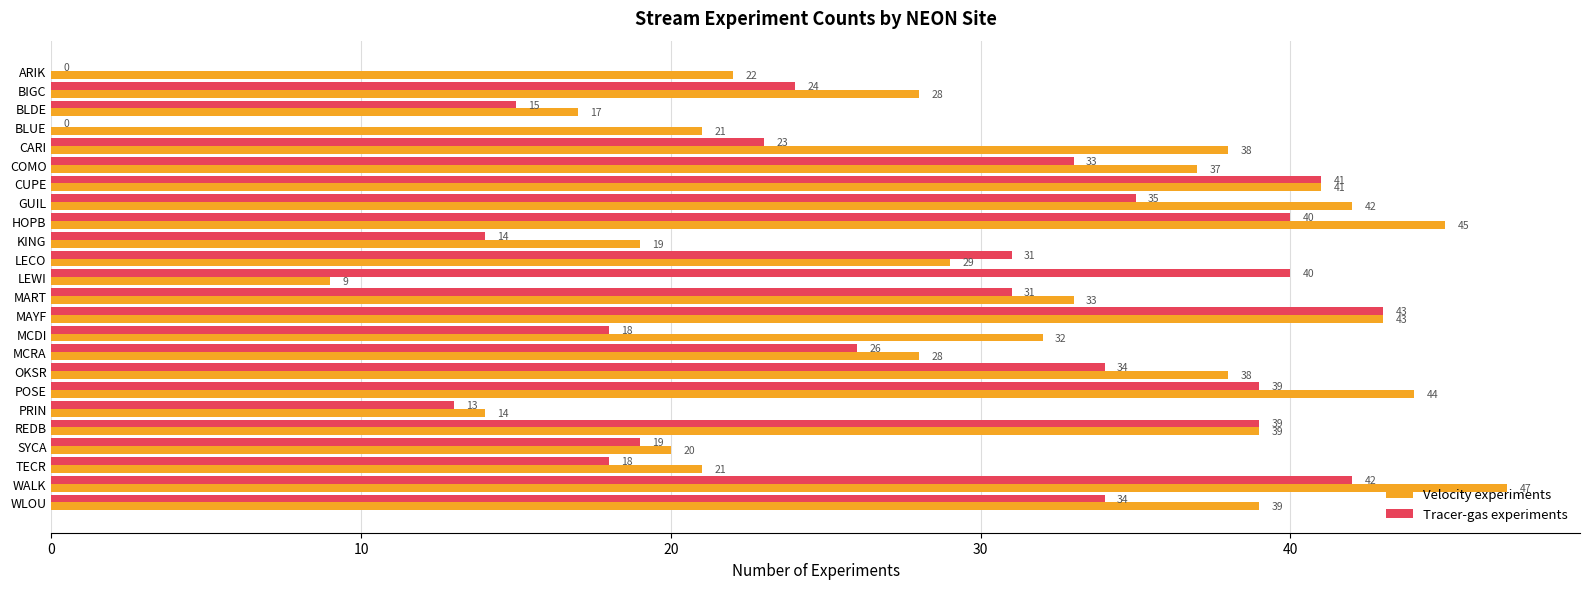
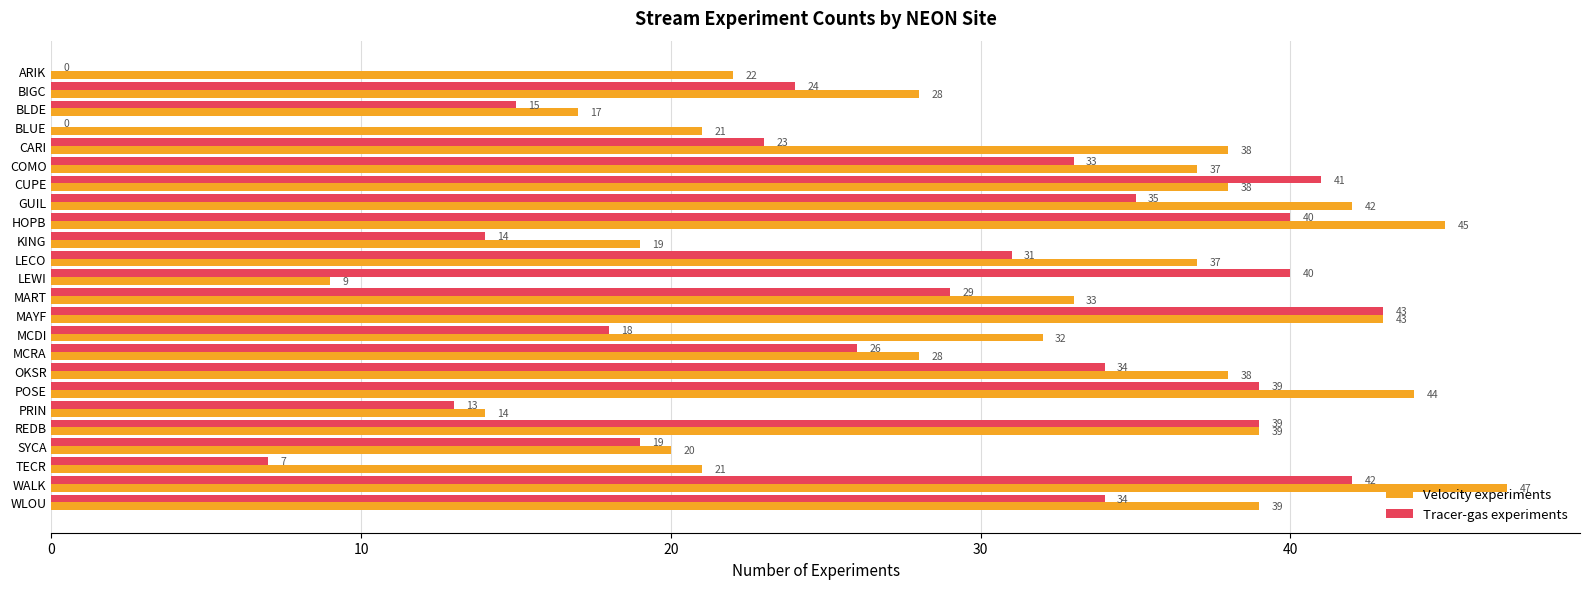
  {
    "Velocity experiments": {
      "ARIK": 22,
      "BIGC": 28,
      "BLDE": 17,
      "BLUE": 21,
      "CARI": 38,
      "COMO": 37,
-     "CUPE": 41,
+     "CUPE": 38,
      "GUIL": 42,
      "HOPB": 45,
      "KING": 19,
-     "LECO": 29,
+     "LECO": 37,
      "LEWI": 9,
      "MART": 33,
      "MCDI": 32,
      "MCRA": 28,
      "OKSR": 38,
      "POSE": 44,
      "PRIN": 14,
      "SYCA": 20,
      "TECR": 21,
      "WALK": 47,
      "WLOU": 39
    },
    "Tracer-gas experiments": {
      "ARIK": 0,
      "BIGC": 24,
      "BLDE": 15,
      "BLUE": 0,
      "CARI": 23,
      "COMO": 33,
      "CUPE": 41,
      "GUIL": 35,
      "HOPB": 40,
      "KING": 14,
      "LECO": 31,
      "LEWI": 40,
-     "MART": 31,
+     "MART": 29,
      "MCDI": 18,
      "MCRA": 26,
      "OKSR": 34,
      "POSE": 39,
      "PRIN": 13,
      "SYCA": 19,
-     "TECR": 18,
+     "TECR": 7,
      "WALK": 42,
      "WLOU": 34
    }
  }
